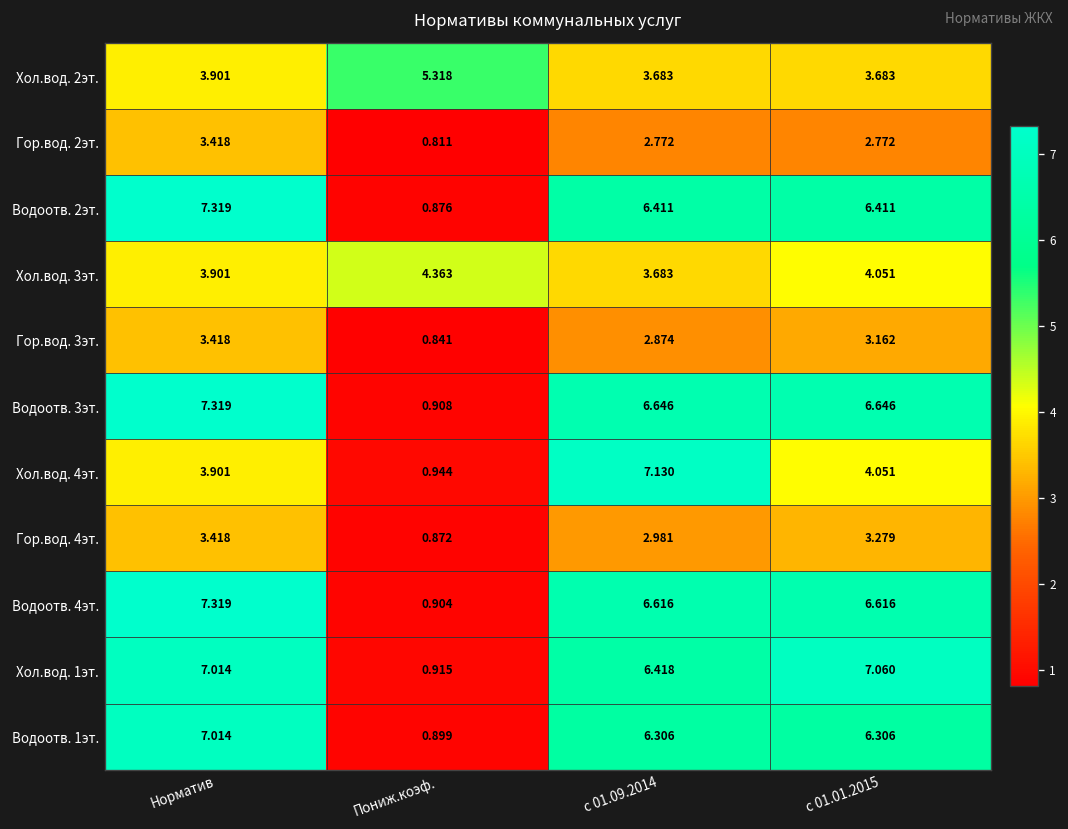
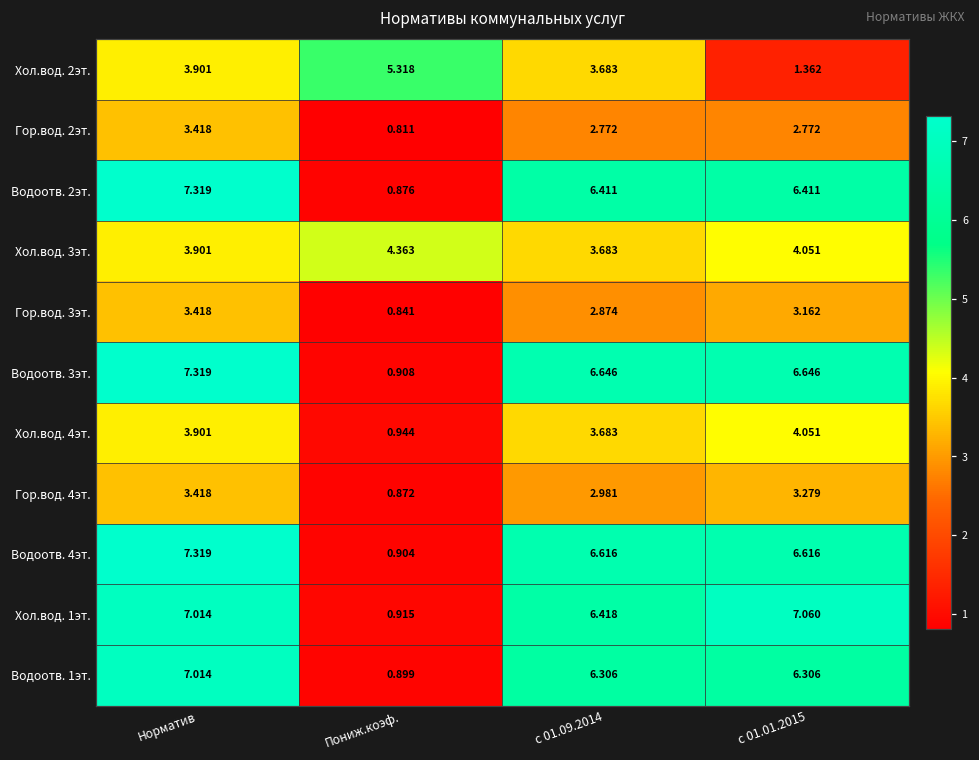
  {
    "Хол.вод. 2эт.": {
      "Норматив": 3.901,
      "Пониж.коэф.": 5.318,
      "с 01.09.2014": 3.683,
-     "с 01.01.2015": 3.683
+     "с 01.01.2015": 1.362
    },
    "Гор.вод. 2эт.": {
      "Норматив": 3.418,
      "Пониж.коэф.": 0.811,
      "с 01.09.2014": 2.772,
      "с 01.01.2015": 2.772
    },
    "Водоотв. 2эт.": {
      "Норматив": 7.319,
      "Пониж.коэф.": 0.876,
      "с 01.09.2014": 6.411,
      "с 01.01.2015": 6.411
    },
    "Хол.вод. 3эт.": {
      "Норматив": 3.901,
      "Пониж.коэф.": 4.363,
      "с 01.09.2014": 3.683,
      "с 01.01.2015": 4.051
    },
    "Гор.вод. 3эт.": {
      "Норматив": 3.418,
      "Пониж.коэф.": 0.841,
      "с 01.09.2014": 2.874,
      "с 01.01.2015": 3.162
    },
    "Водоотв. 3эт.": {
      "Норматив": 7.319,
      "Пониж.коэф.": 0.908,
      "с 01.09.2014": 6.646,
      "с 01.01.2015": 6.646
    },
    "Хол.вод. 4эт.": {
      "Норматив": 3.901,
      "Пониж.коэф.": 0.944,
-     "с 01.09.2014": 7.130,
+     "с 01.09.2014": 3.683,
      "с 01.01.2015": 4.051
    },
    "Гор.вод. 4эт.": {
      "Норматив": 3.418,
      "Пониж.коэф.": 0.872,
      "с 01.09.2014": 2.981,
      "с 01.01.2015": 3.279
    },
    "Водоотв. 4эт.": {
      "Норматив": 7.319,
      "Пониж.коэф.": 0.904,
      "с 01.09.2014": 6.616,
      "с 01.01.2015": 6.616
    },
    "Хол.вод. 1эт.": {
      "Норматив": 7.014,
      "Пониж.коэф.": 0.915,
      "с 01.09.2014": 6.418,
      "с 01.01.2015": 7.060
    },
    "Водоотв. 1эт.": {
      "Норматив": 7.014,
      "Пониж.коэф.": 0.899,
      "с 01.09.2014": 6.306,
      "с 01.01.2015": 6.306
    }
  }
